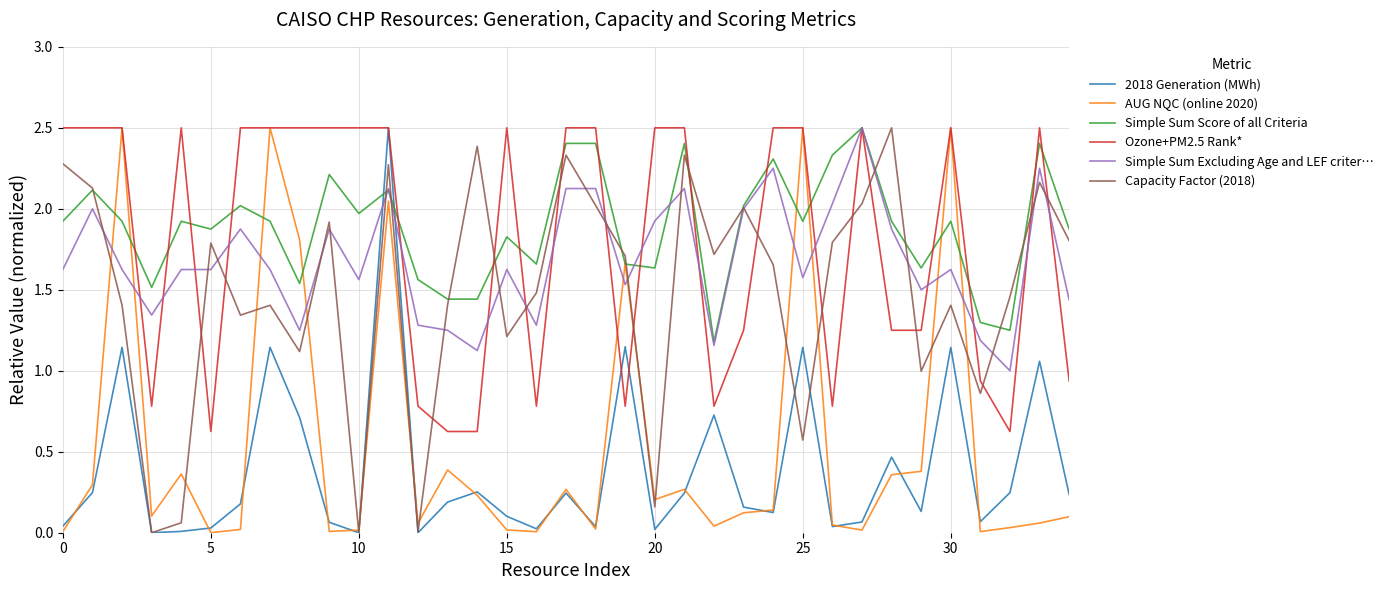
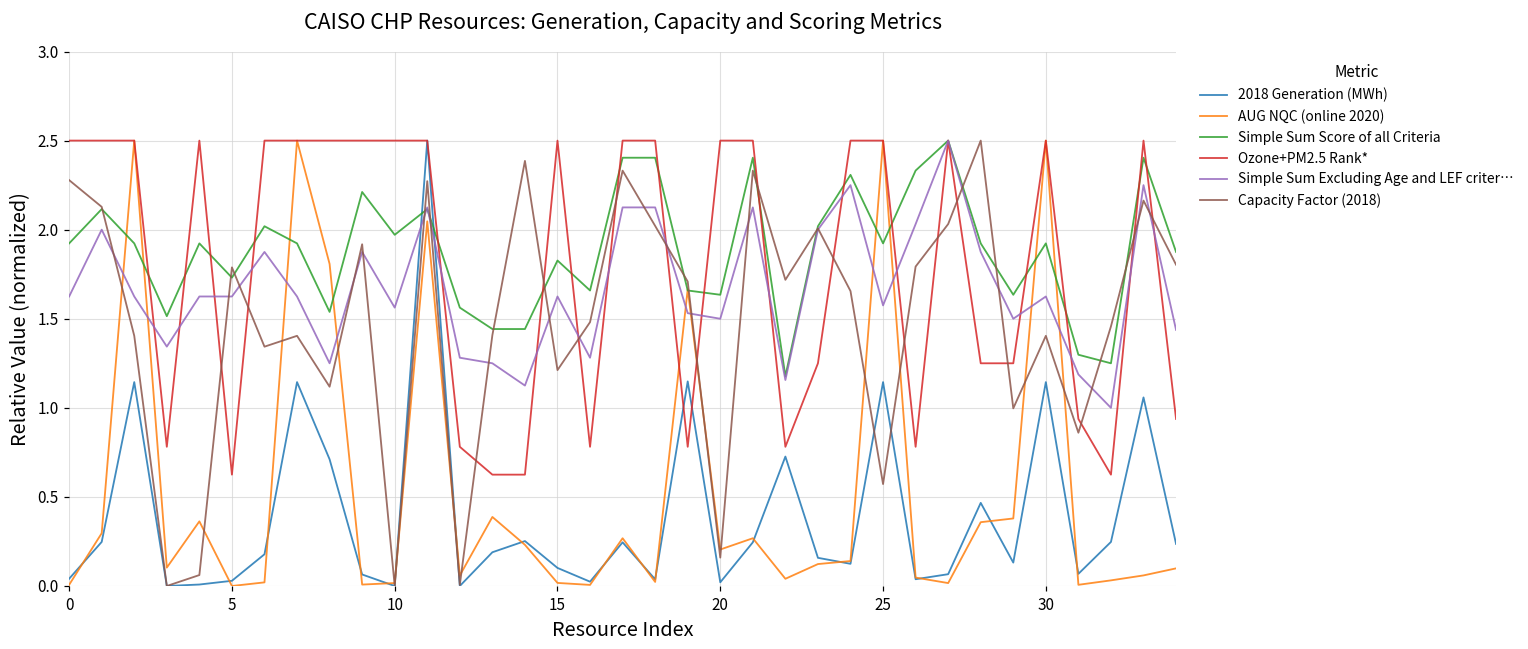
  {
    "2018 Generation (MWh)": {
      "0": 0.04,
      "5": 0.03,
      "15": 0.10,
      "20": 0.02,
      "25": 1.14,
      "30": 1.14
    },
    "AUG NQC (online 2020)": {
      "0": 0.01,
      "5": 0.00,
      "10": 0.02,
      "15": 0.02,
      "20": 0.20
    },
    "Simple Sum Score of all Criteria": {
      "0": 1.92,
-     "5": 1.87,
+     "5": 1.73,
      "10": 1.97,
      "15": 1.83,
      "20": 1.63,
      "25": 1.92,
      "30": 1.92
    },
    "Ozone+PM2.5 Rank*": {
      "0": 2.50,
      "5": 0.63,
      "10": 2.50,
      "15": 2.50,
      "20": 2.50
    },
    "Simple Sum Excluding Age and LEF criter…": {
      "0": 1.63,
      "5": 1.63,
      "10": 1.56,
      "15": 1.63,
-     "20": 1.93,
+     "20": 1.50,
      "25": 1.58,
      "30": 1.63
    },
    "Capacity Factor (2018)": {
      "0": 2.28,
      "5": 1.79,
      "15": 1.21,
      "20": 0.16,
      "25": 0.57,
      "30": 1.40
    }
  }
